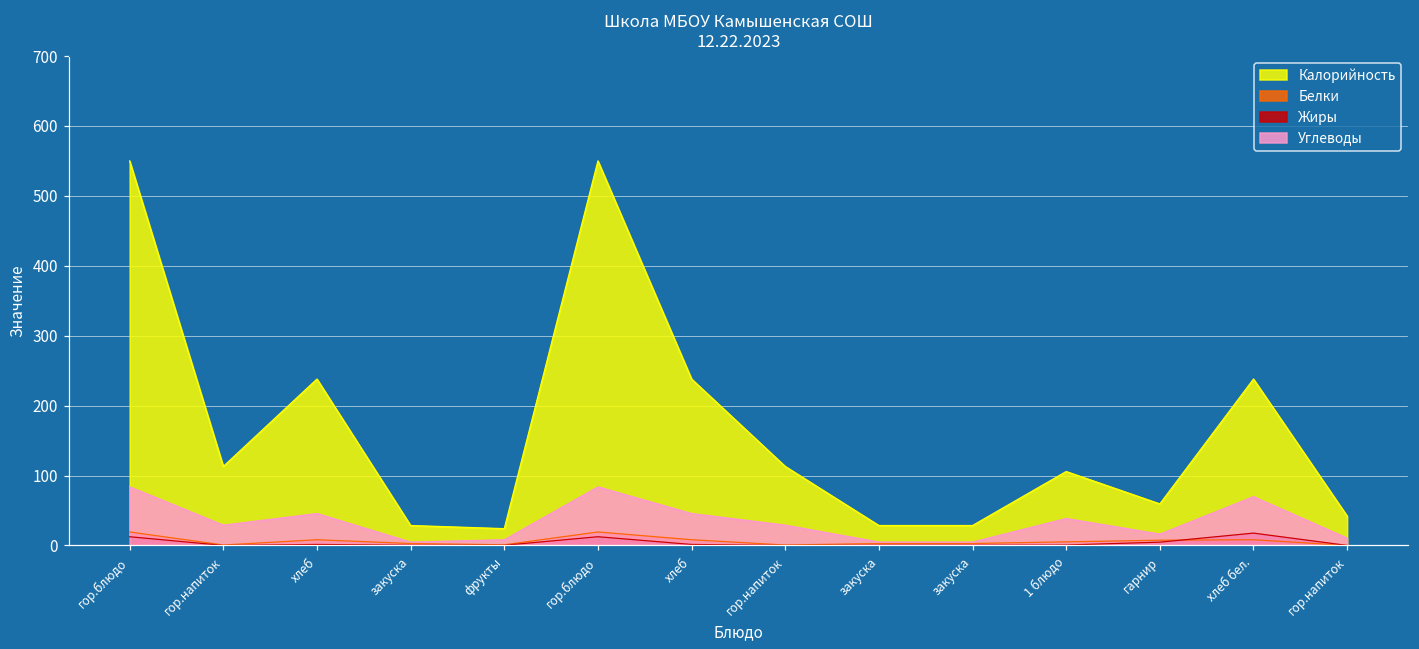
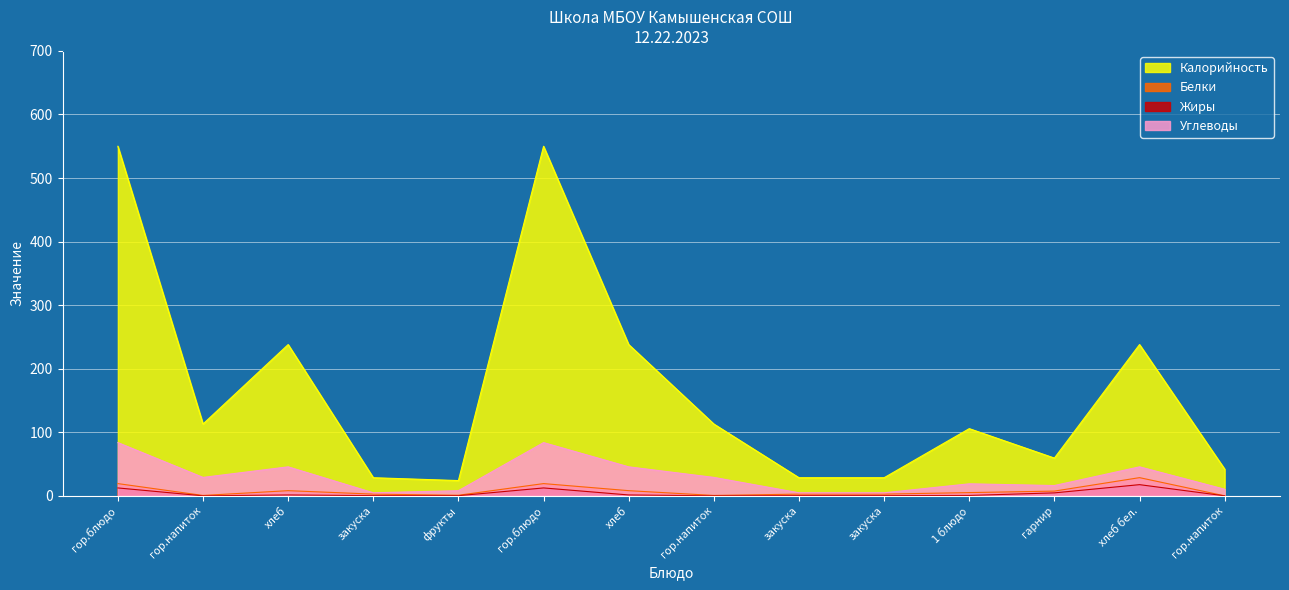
  {
    "Калорийность": {
      "фрукты": 20,
      "1 блюдо": 110,
      "гарнир": 60,
      "хлеб бел.": 240
    },
    "Белки": {
      "1 блюдо": 10,
-     "хлеб бел.": 10
+     "хлеб бел.": 30
    },
    "Жиры": {
      "1 блюдо": 0,
      "хлеб бел.": 20
    },
    "Углеводы": {
      "фрукты": 10,
-     "1 блюдо": 40,
+     "1 блюдо": 20,
      "гарнир": 20,
-     "хлеб бел.": 70
+     "хлеб бел.": 50
    }
  }
